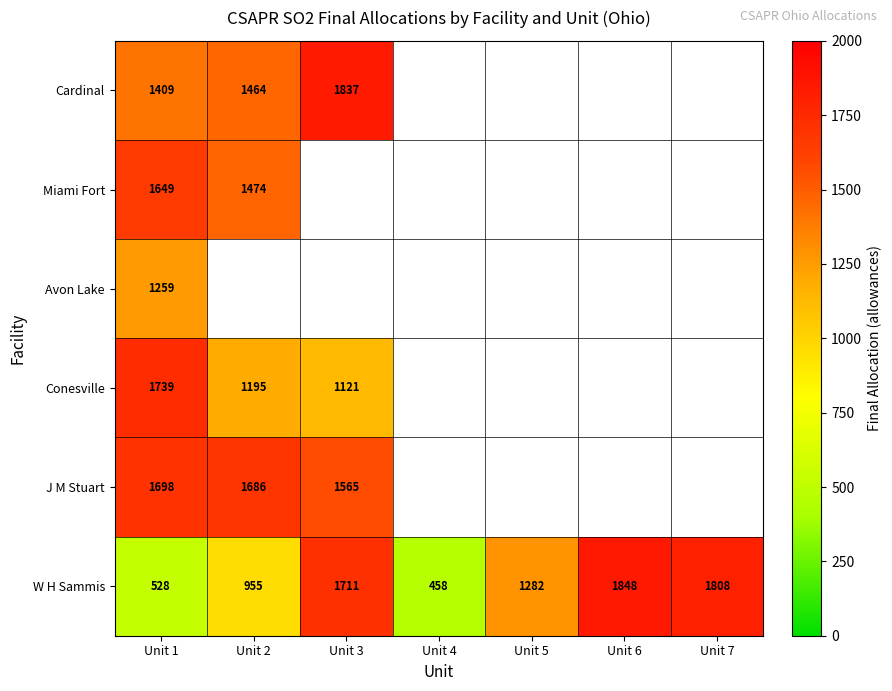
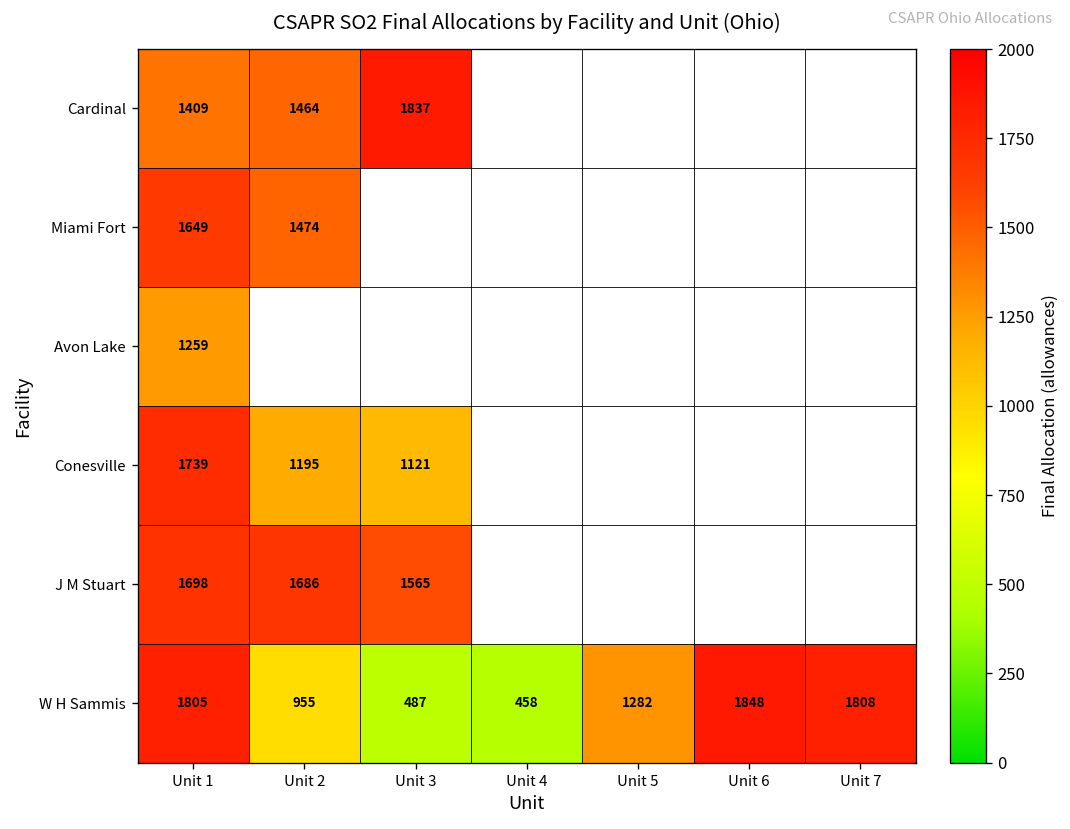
  {
    "Cardinal": {
      "Unit 1": 1409,
      "Unit 2": 1464,
      "Unit 3": 1837
    },
    "Miami Fort": {
      "Unit 1": 1649,
      "Unit 2": 1474
    },
    "Avon Lake": {
      "Unit 1": 1259
    },
    "Conesville": {
      "Unit 1": 1739,
      "Unit 2": 1195,
      "Unit 3": 1121
    },
    "J M Stuart": {
      "Unit 1": 1698,
      "Unit 2": 1686,
      "Unit 3": 1565
    },
    "W H Sammis": {
-     "Unit 1": 528,
+     "Unit 1": 1805,
      "Unit 2": 955,
-     "Unit 3": 1711,
+     "Unit 3": 487,
      "Unit 4": 458,
      "Unit 5": 1282,
      "Unit 6": 1848,
      "Unit 7": 1808
    }
  }
